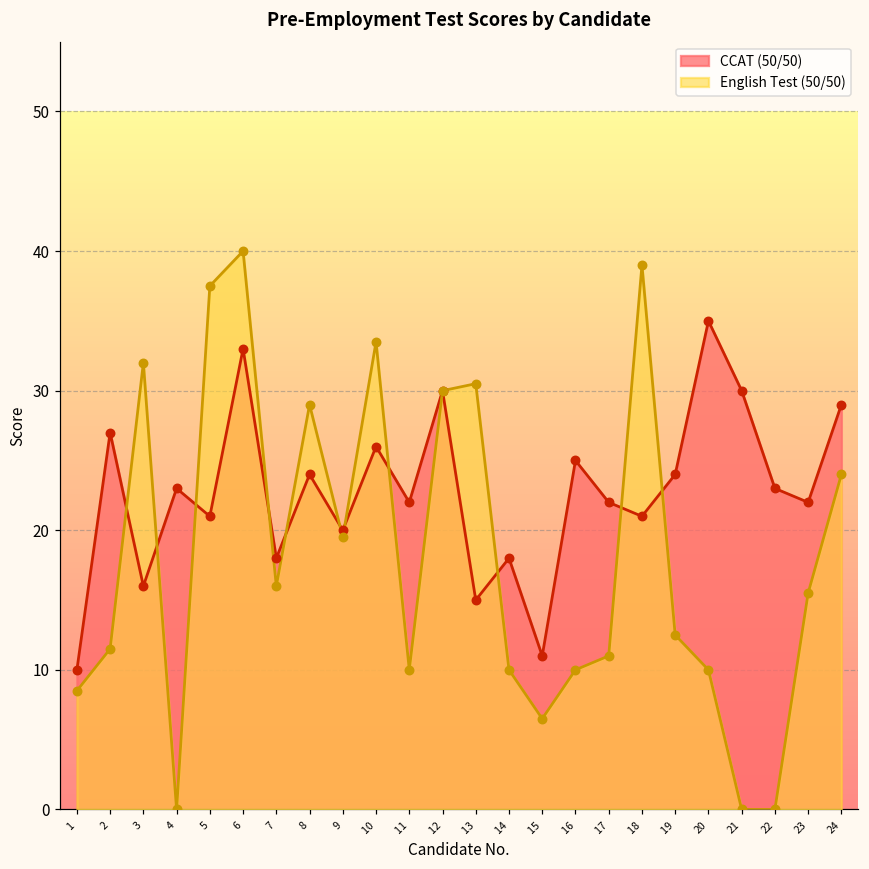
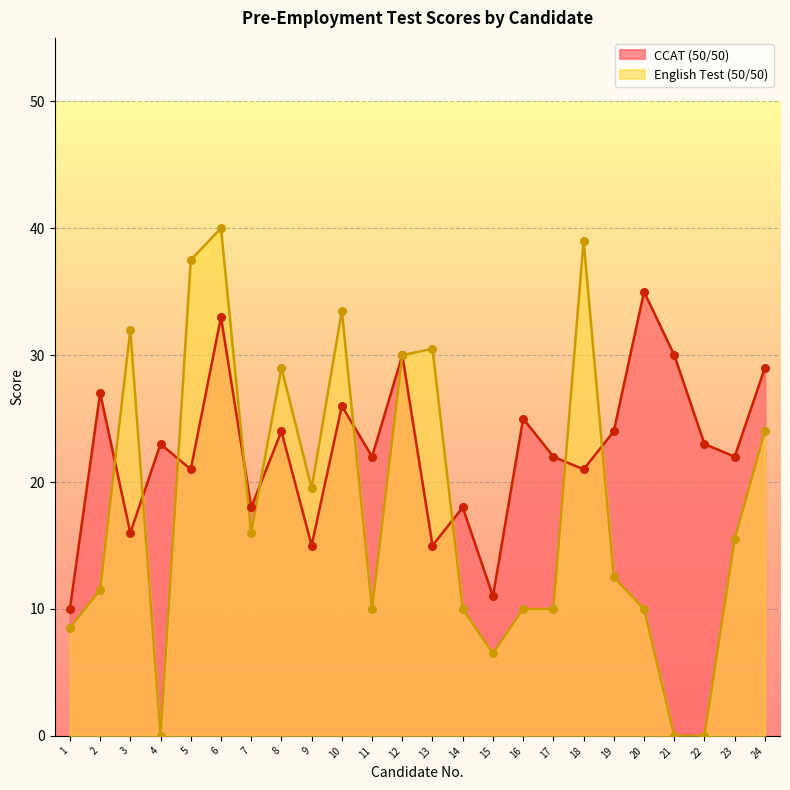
  {
    "CCAT (50/50)": {
      "1": 10,
      "2": 27,
      "3": 16,
      "4": 23,
      "5": 21,
      "6": 33,
      "7": 18,
      "8": 24,
-     "9": 20,
+     "9": 15,
      "10": 26,
      "11": 22,
      "13": 15,
      "14": 18,
      "15": 11,
      "16": 25,
      "17": 22,
      "18": 21,
      "19": 24,
      "20": 35,
      "21": 30,
      "22": 23,
      "23": 22,
      "24": 29
    },
    "English Test (50/50)": {
      "1": 8.5,
      "2": 11.5,
      "3": 32,
      "4": 0,
      "5": 37.5,
      "6": 40,
      "7": 16,
      "8": 29,
      "9": 19.5,
      "10": 33.5,
      "11": 10,
      "13": 30.5,
      "14": 10,
      "15": 6.5,
      "16": 10,
-     "17": 11,
+     "17": 10,
      "18": 39,
      "19": 12.5,
      "20": 10,
      "21": 0,
      "22": 0,
      "23": 15.5,
      "24": 24
    }
  }
